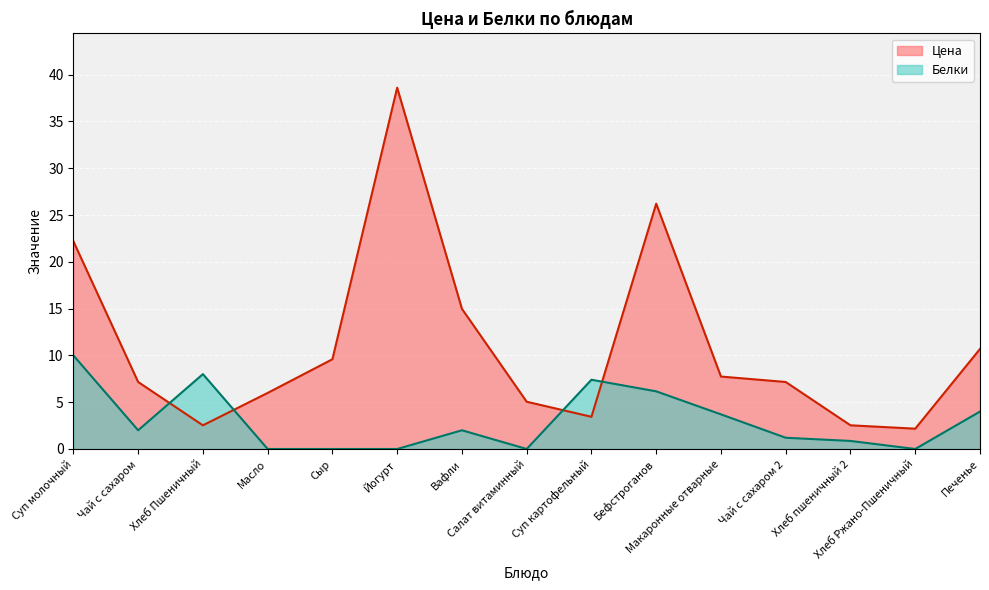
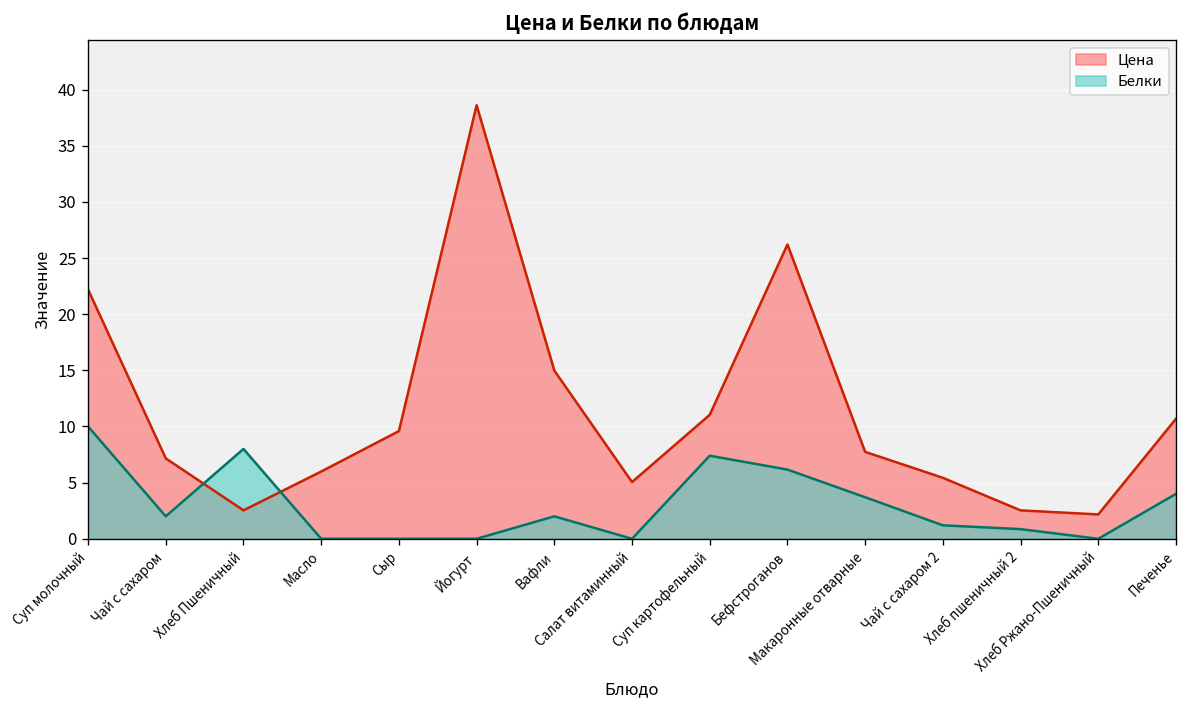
  {
    "Цена": {
      "Суп молочный": 22,
      "Чай с сахаром": 7,
      "Хлеб Пшеничный": 3,
      "Масло": 6,
      "Сыр": 10,
      "Йогурт": 39,
      "Вафли": 15,
      "Салат витаминный": 5,
-     "Суп картофельный": 3,
+     "Суп картофельный": 11,
      "Бефстроганов": 26,
      "Макаронные отварные": 8,
-     "Чай с сахаром 2": 7,
+     "Чай с сахаром 2": 5,
      "Хлеб пшеничный 2": 3,
      "Хлеб Ржано-Пшеничный": 2,
      "Печенье": 11
    },
    "Белки": {
      "Суп молочный": 10,
      "Чай с сахаром": 2,
      "Хлеб Пшеничный": 8,
      "Масло": 0,
      "Сыр": 0,
      "Йогурт": 0,
      "Вафли": 2,
      "Салат витаминный": 0,
      "Суп картофельный": 7,
      "Бефстроганов": 6,
      "Макаронные отварные": 4,
      "Чай с сахаром 2": 1,
      "Хлеб пшеничный 2": 1,
      "Хлеб Ржано-Пшеничный": 0,
      "Печенье": 4
    }
  }
